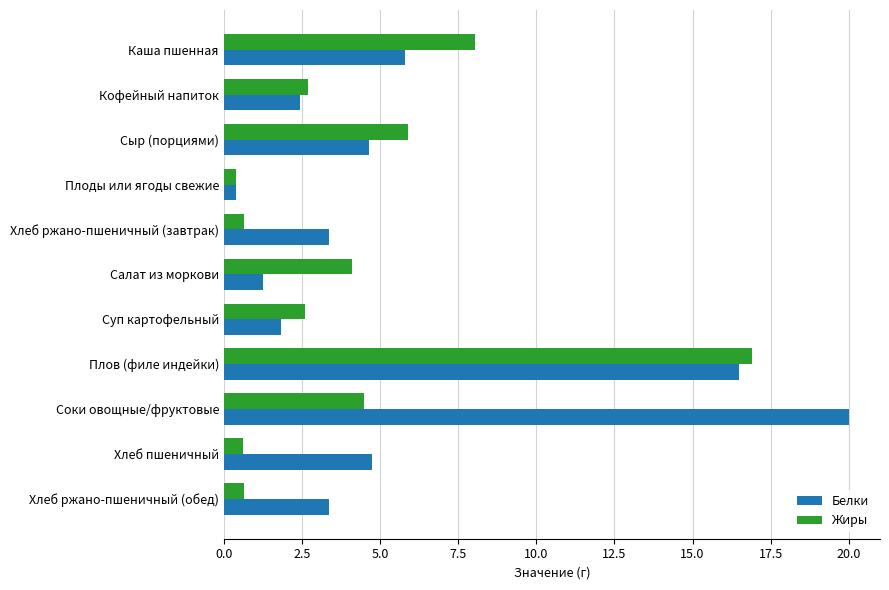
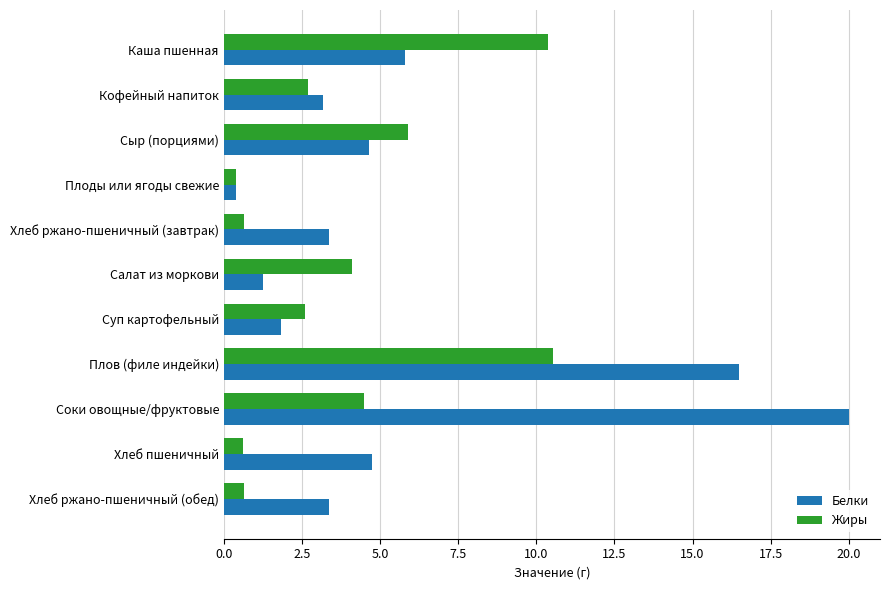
  {
    "Белки": {
      "Каша пшенная": 5.8,
-     "Кофейный напиток": 2.5,
+     "Кофейный напиток": 3.2,
      "Сыр (порциями)": 4.6,
      "Плоды или ягоды свежие": 0.4,
      "Хлеб ржано-пшеничный (завтрак)": 3.4,
      "Салат из моркови": 1.3,
      "Суп картофельный": 1.8,
      "Плов (филе индейки)": 16.5,
      "Соки овощные/фруктовые": 20.0,
      "Хлеб пшеничный": 4.7,
      "Хлеб ржано-пшеничный (обед)": 3.4
    },
    "Жиры": {
-     "Каша пшенная": 8.0,
+     "Каша пшенная": 10.4,
      "Кофейный напиток": 2.7,
      "Сыр (порциями)": 5.9,
      "Плоды или ягоды свежие": 0.4,
      "Хлеб ржано-пшеничный (завтрак)": 0.7,
      "Салат из моркови": 4.1,
      "Суп картофельный": 2.6,
-     "Плов (филе индейки)": 16.9,
+     "Плов (филе индейки)": 10.6,
      "Соки овощные/фруктовые": 4.5,
      "Хлеб пшеничный": 0.6,
      "Хлеб ржано-пшеничный (обед)": 0.7
    }
  }
